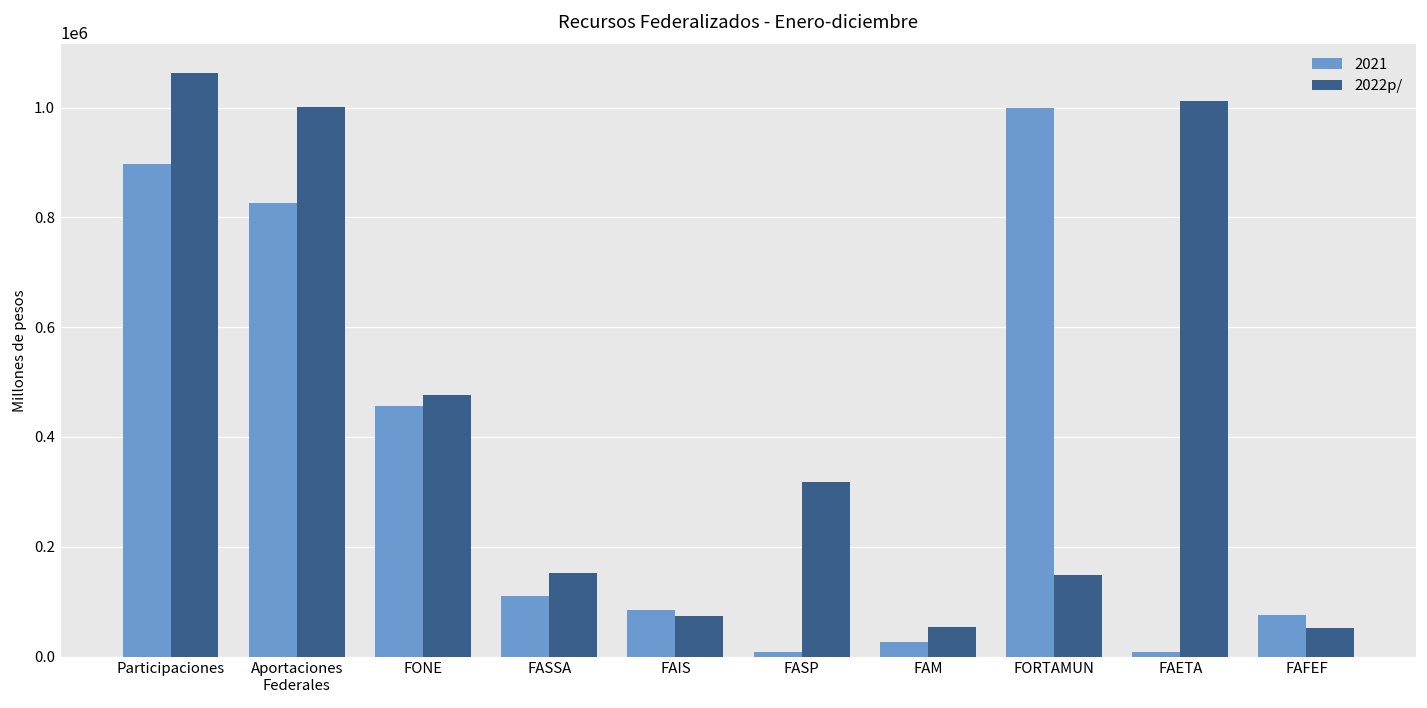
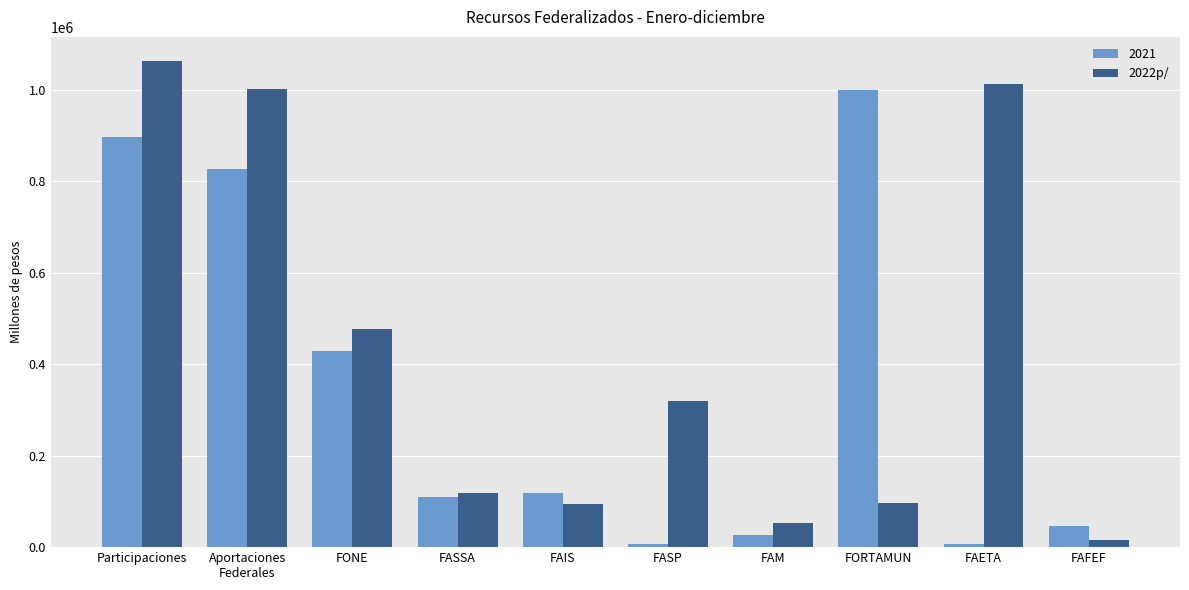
  {
    "2021": {
      "Participaciones": 900000,
      "Aportaciones Federales": 830000,
-     "FONE": 460000,
+     "FONE": 430000,
      "FASSA": 110000,
-     "FAIS": 80000,
+     "FAIS": 120000,
      "FASP": 10000,
      "FAM": 30000,
      "FORTAMUN": 1000000,
      "FAETA": 10000,
-     "FAFEF": 80000
+     "FAFEF": 50000
    },
    "2022p/": {
      "Participaciones": 1060000,
      "Aportaciones Federales": 1000000,
      "FONE": 480000,
-     "FASSA": 150000,
-     "FAIS": 70000,
+     "FASSA": 120000,
+     "FAIS": 90000,
      "FASP": 320000,
      "FAM": 50000,
-     "FORTAMUN": 150000,
+     "FORTAMUN": 100000,
      "FAETA": 1010000,
-     "FAFEF": 50000
+     "FAFEF": 10000
    }
  }
